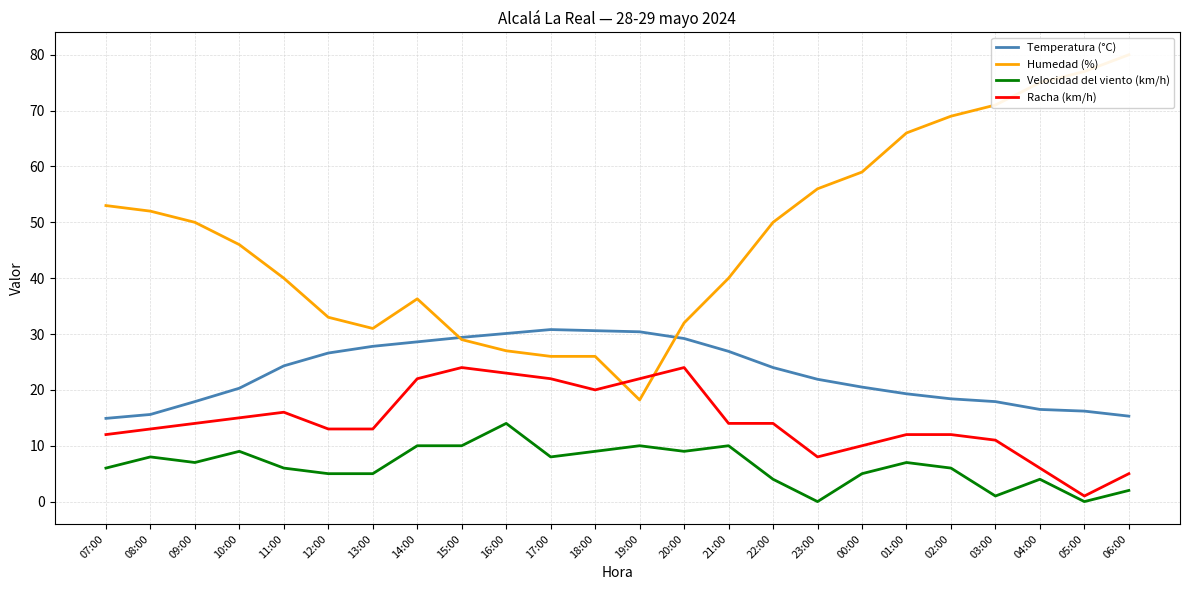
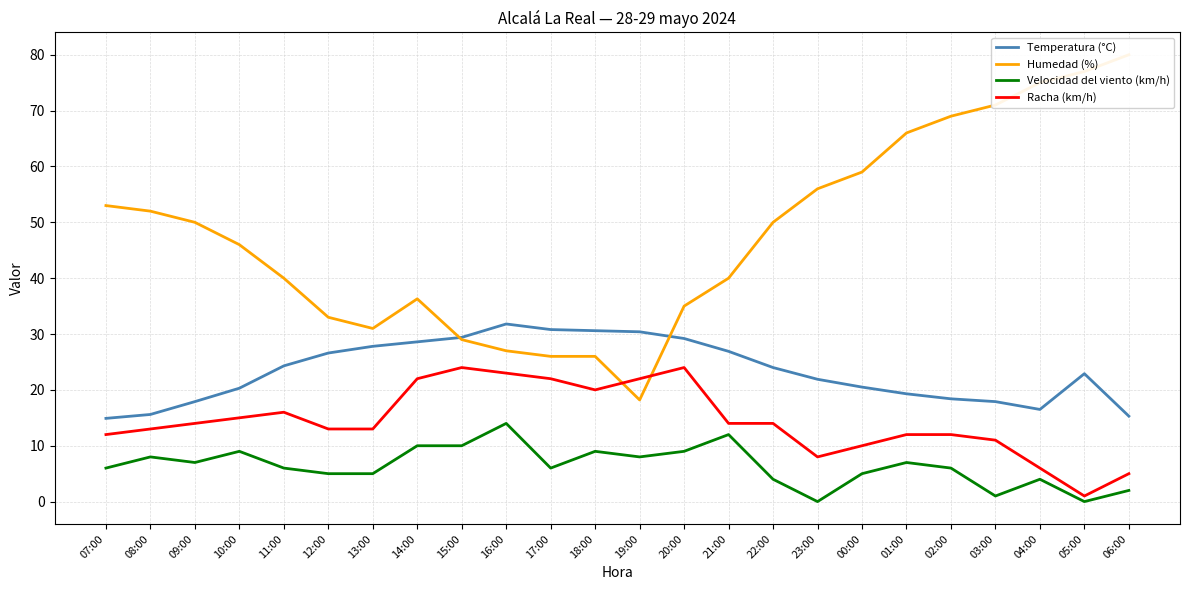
  {
    "Temperatura (°C)": {
      "07:00": 15,
      "08:00": 16,
      "09:00": 18,
      "10:00": 20,
      "11:00": 24,
      "12:00": 27,
      "13:00": 28,
      "14:00": 29,
-     "16:00": 30,
+     "16:00": 32,
      "17:00": 31,
      "18:00": 31,
      "19:00": 30,
      "20:00": 29,
      "21:00": 27,
      "22:00": 24,
      "23:00": 22,
      "00:00": 21,
      "01:00": 19,
      "02:00": 18,
      "03:00": 18,
      "04:00": 17,
-     "05:00": 16,
+     "05:00": 23,
      "06:00": 15
    },
    "Humedad (%)": {
      "07:00": 53,
      "08:00": 52,
      "09:00": 50,
      "10:00": 46,
      "11:00": 40,
      "12:00": 33,
      "13:00": 31,
      "14:00": 36,
      "16:00": 27,
      "17:00": 26,
      "18:00": 26,
      "19:00": 18,
-     "20:00": 32,
+     "20:00": 35,
      "21:00": 40,
      "22:00": 50,
      "23:00": 56,
      "00:00": 59,
      "01:00": 66,
      "02:00": 69
    },
    "Velocidad del viento (km/h)": {
      "07:00": 6,
      "08:00": 8,
      "09:00": 7,
      "10:00": 9,
      "11:00": 6,
      "12:00": 5,
      "13:00": 5,
      "14:00": 10,
      "15:00": 10,
      "16:00": 14,
-     "17:00": 8,
+     "17:00": 6,
      "18:00": 9,
-     "19:00": 10,
+     "19:00": 8,
      "20:00": 9,
-     "21:00": 10,
+     "21:00": 12,
      "22:00": 4,
      "23:00": 0,
      "00:00": 5,
      "01:00": 7,
      "02:00": 6,
      "03:00": 1,
      "04:00": 4,
      "05:00": 0,
      "06:00": 2
    },
    "Racha (km/h)": {
      "07:00": 12,
      "08:00": 13,
      "09:00": 14,
      "10:00": 15,
      "11:00": 16,
      "12:00": 13,
      "13:00": 13,
      "14:00": 22,
      "15:00": 24,
      "16:00": 23,
      "17:00": 22,
      "18:00": 20,
      "19:00": 22,
      "20:00": 24,
      "21:00": 14,
      "22:00": 14,
      "23:00": 8,
      "00:00": 10,
      "01:00": 12,
      "02:00": 12,
      "03:00": 11,
      "04:00": 6,
      "05:00": 1,
      "06:00": 5
    }
  }
